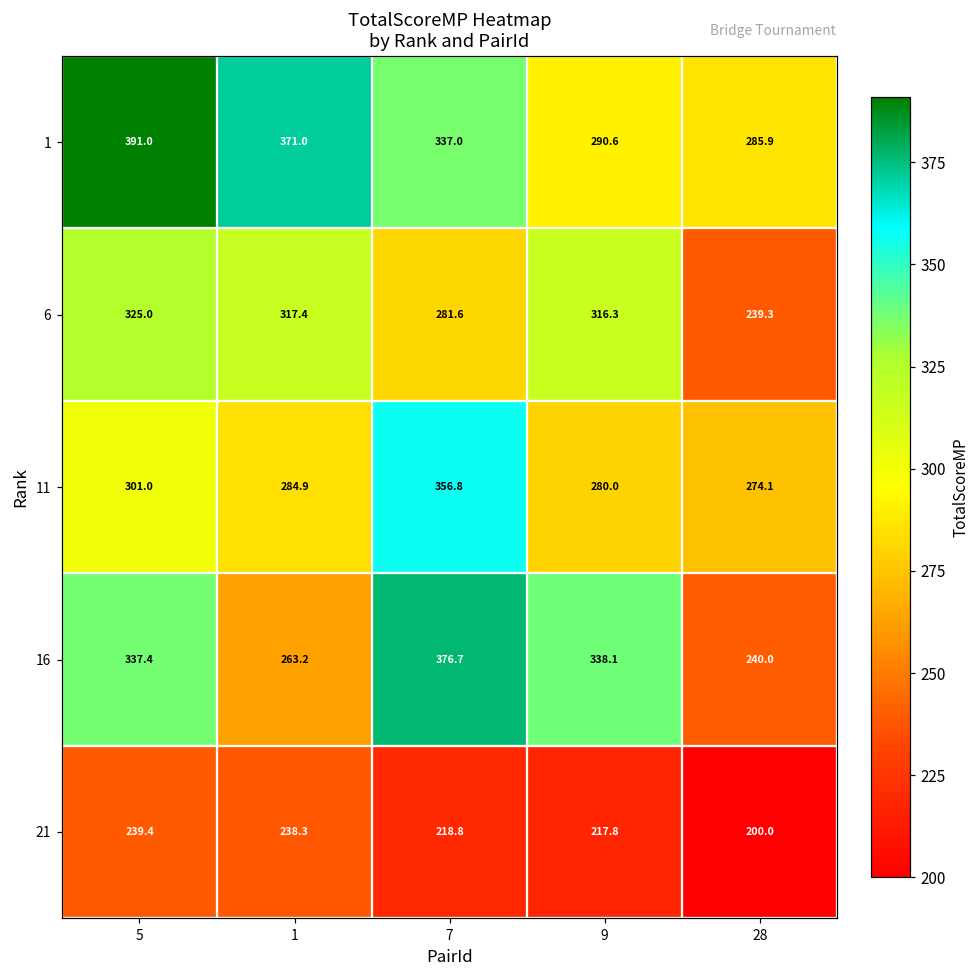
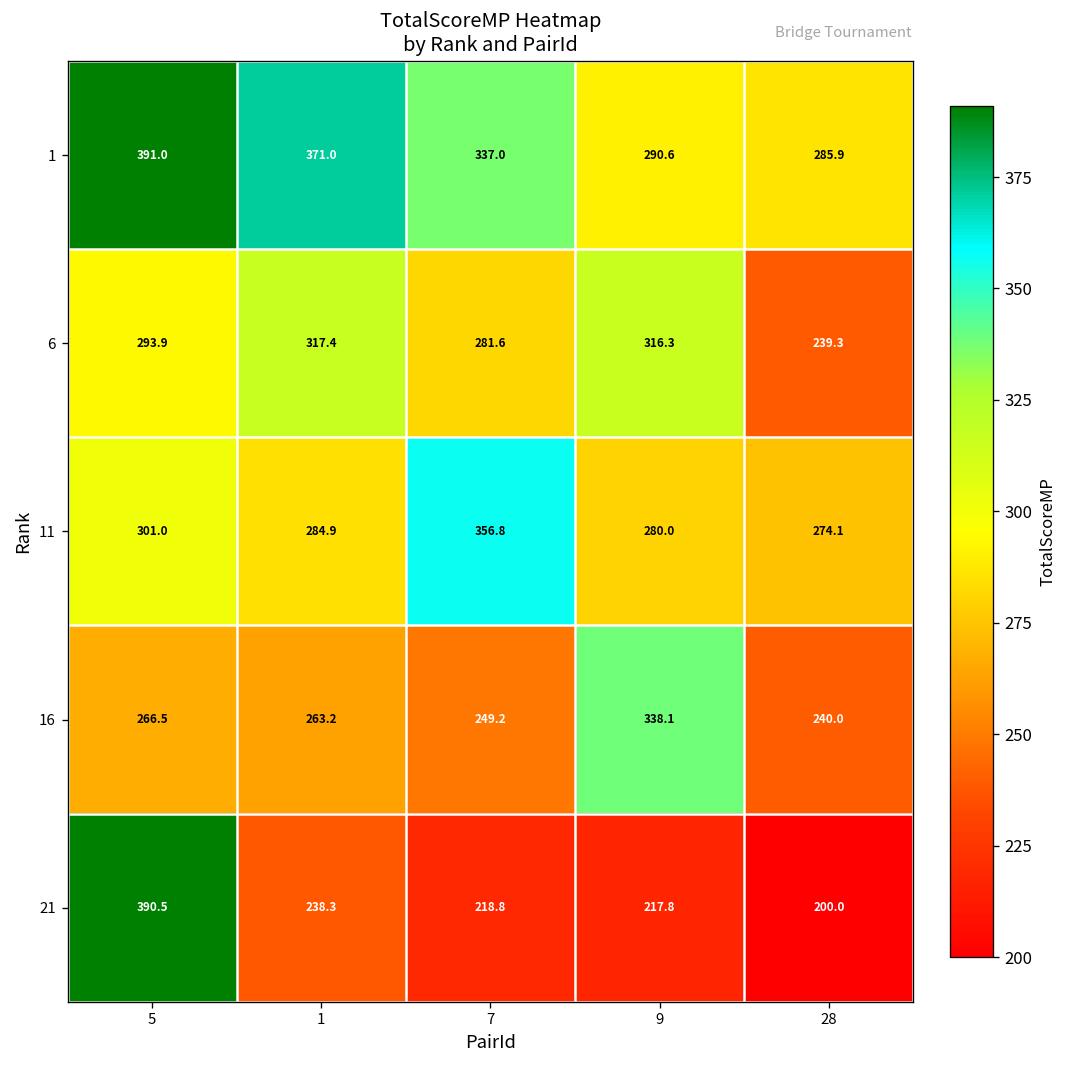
  {
    "1": {
      "5": 391.0,
      "1": 371.0,
      "7": 337.0,
      "9": 290.6,
      "28": 285.9
    },
    "6": {
-     "5": 325.0,
+     "5": 293.9,
      "1": 317.4,
      "7": 281.6,
      "9": 316.3,
      "28": 239.3
    },
    "11": {
      "5": 301.0,
      "1": 284.9,
      "7": 356.8,
      "9": 280.0,
      "28": 274.1
    },
    "16": {
-     "5": 337.4,
+     "5": 266.5,
      "1": 263.2,
-     "7": 376.7,
+     "7": 249.2,
      "9": 338.1,
      "28": 240.0
    },
    "21": {
-     "5": 239.4,
+     "5": 390.5,
      "1": 238.3,
      "7": 218.8,
      "9": 217.8,
      "28": 200.0
    }
  }
